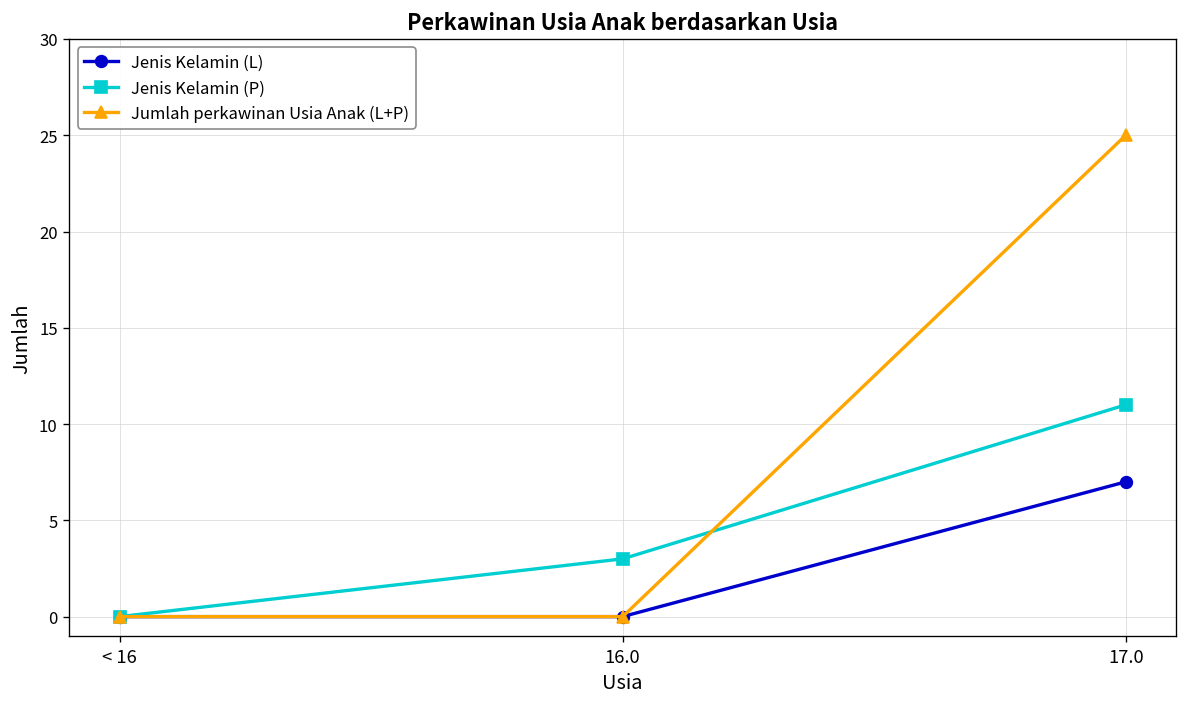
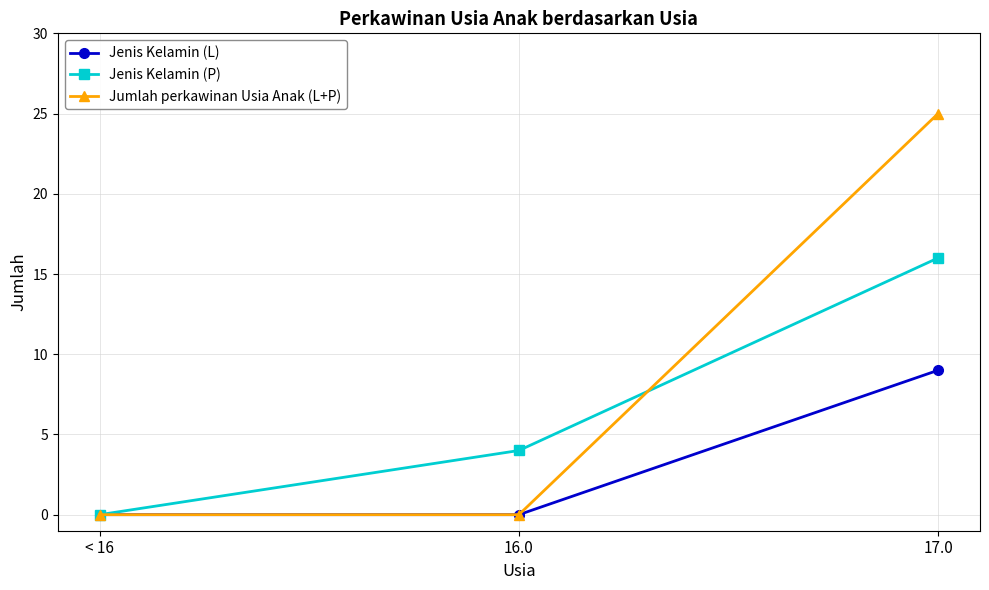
  {
    "Jenis Kelamin (L)": {
-     "17.0": 7
+     "17.0": 9
    },
    "Jenis Kelamin (P)": {
-     "16.0": 3,
-     "17.0": 11
+     "16.0": 4,
+     "17.0": 16
    },
    "Jumlah perkawinan Usia Anak (L+P)": {
      "17.0": 25
    }
  }
